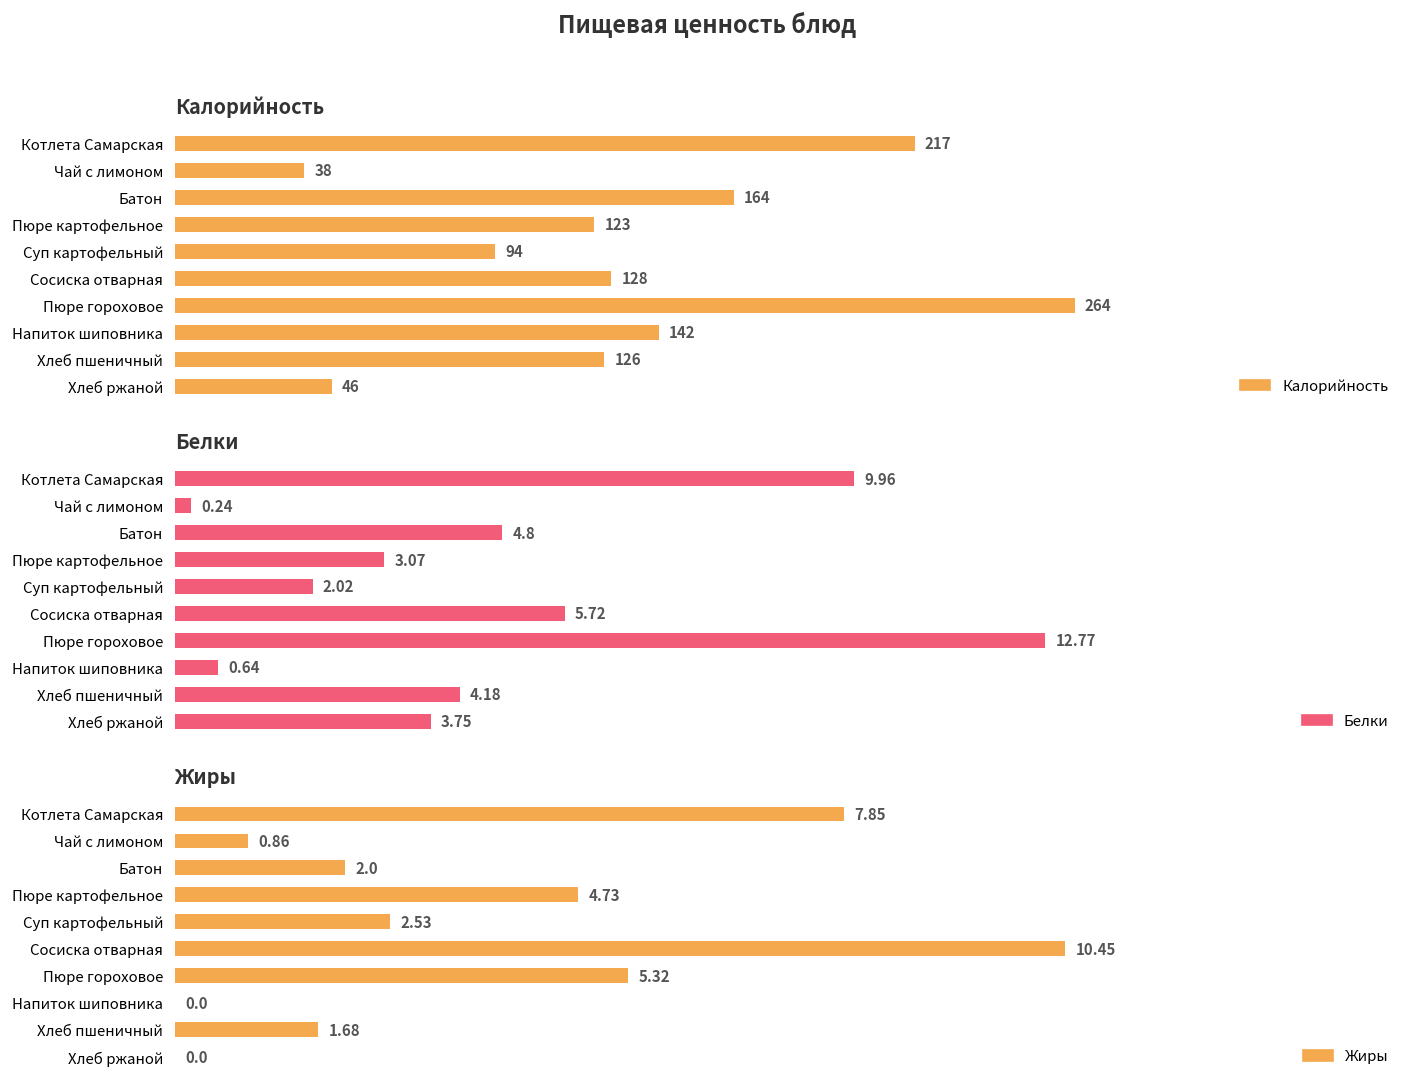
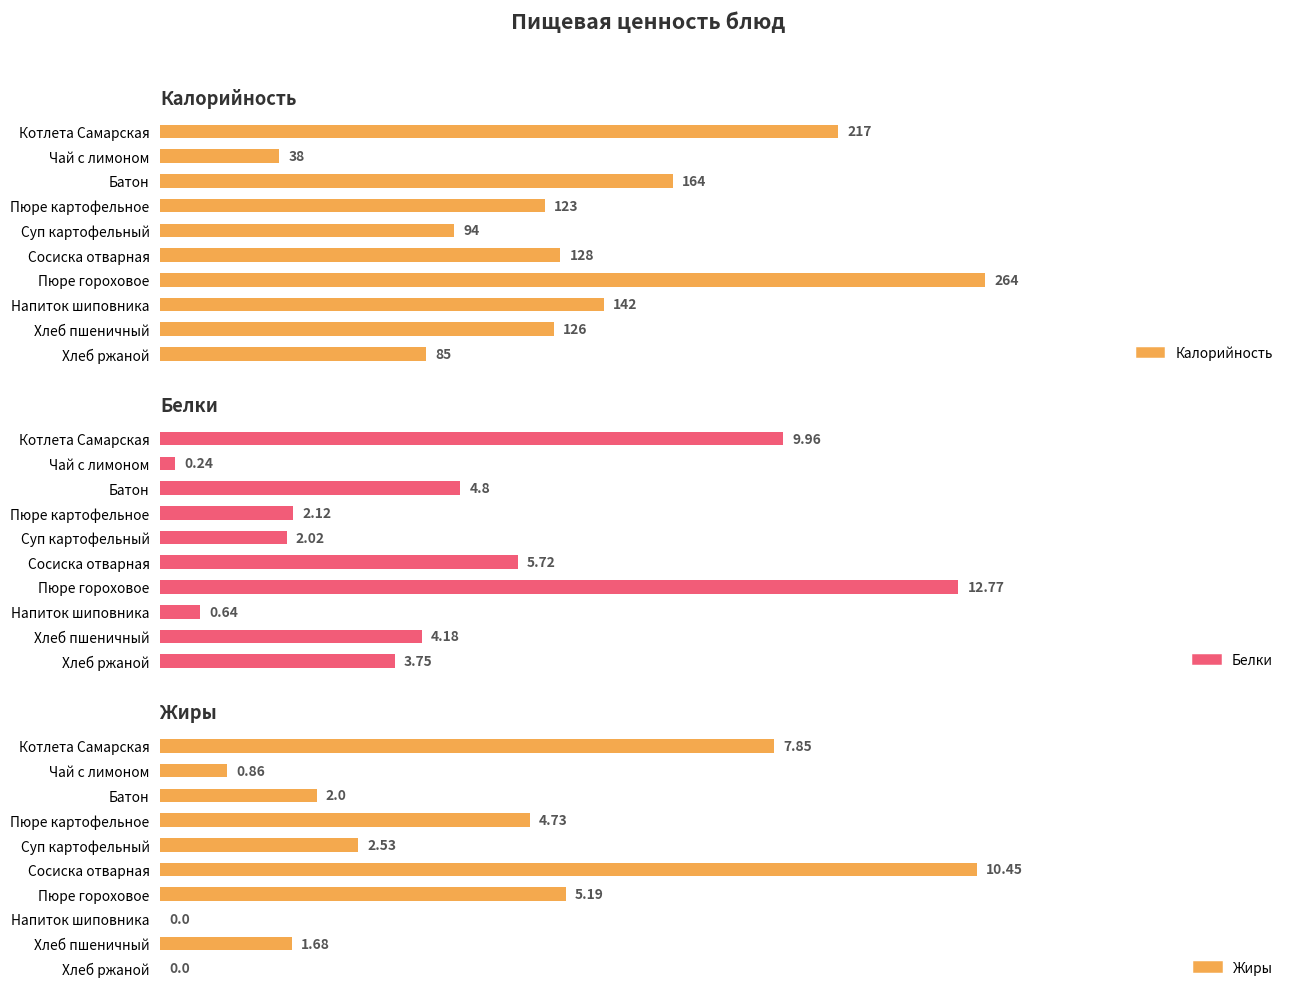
  {
    "Калорийность": {
      "Котлета Самарская": 217,
      "Чай с лимоном": 38,
      "Батон": 164,
      "Пюре картофельное": 123,
      "Суп картофельный": 94,
      "Сосиска отварная": 128,
      "Пюре гороховое": 264,
      "Напиток шиповника": 142,
      "Хлеб пшеничный": 126,
-     "Хлеб ржаной": 46
+     "Хлеб ржаной": 85
    },
    "Белки": {
      "Котлета Самарская": 9.96,
      "Чай с лимоном": 0.24,
      "Батон": 4.8,
-     "Пюре картофельное": 3.07,
+     "Пюре картофельное": 2.12,
      "Суп картофельный": 2.02,
      "Сосиска отварная": 5.72,
      "Пюре гороховое": 12.77,
      "Напиток шиповника": 0.64,
      "Хлеб пшеничный": 4.18,
      "Хлеб ржаной": 3.75
    },
    "Жиры": {
      "Котлета Самарская": 7.85,
      "Чай с лимоном": 0.86,
      "Батон": 2.0,
      "Пюре картофельное": 4.73,
      "Суп картофельный": 2.53,
      "Сосиска отварная": 10.45,
-     "Пюре гороховое": 5.32,
+     "Пюре гороховое": 5.19,
      "Напиток шиповника": 0.0,
      "Хлеб пшеничный": 1.68,
      "Хлеб ржаной": 0.0
    }
  }
